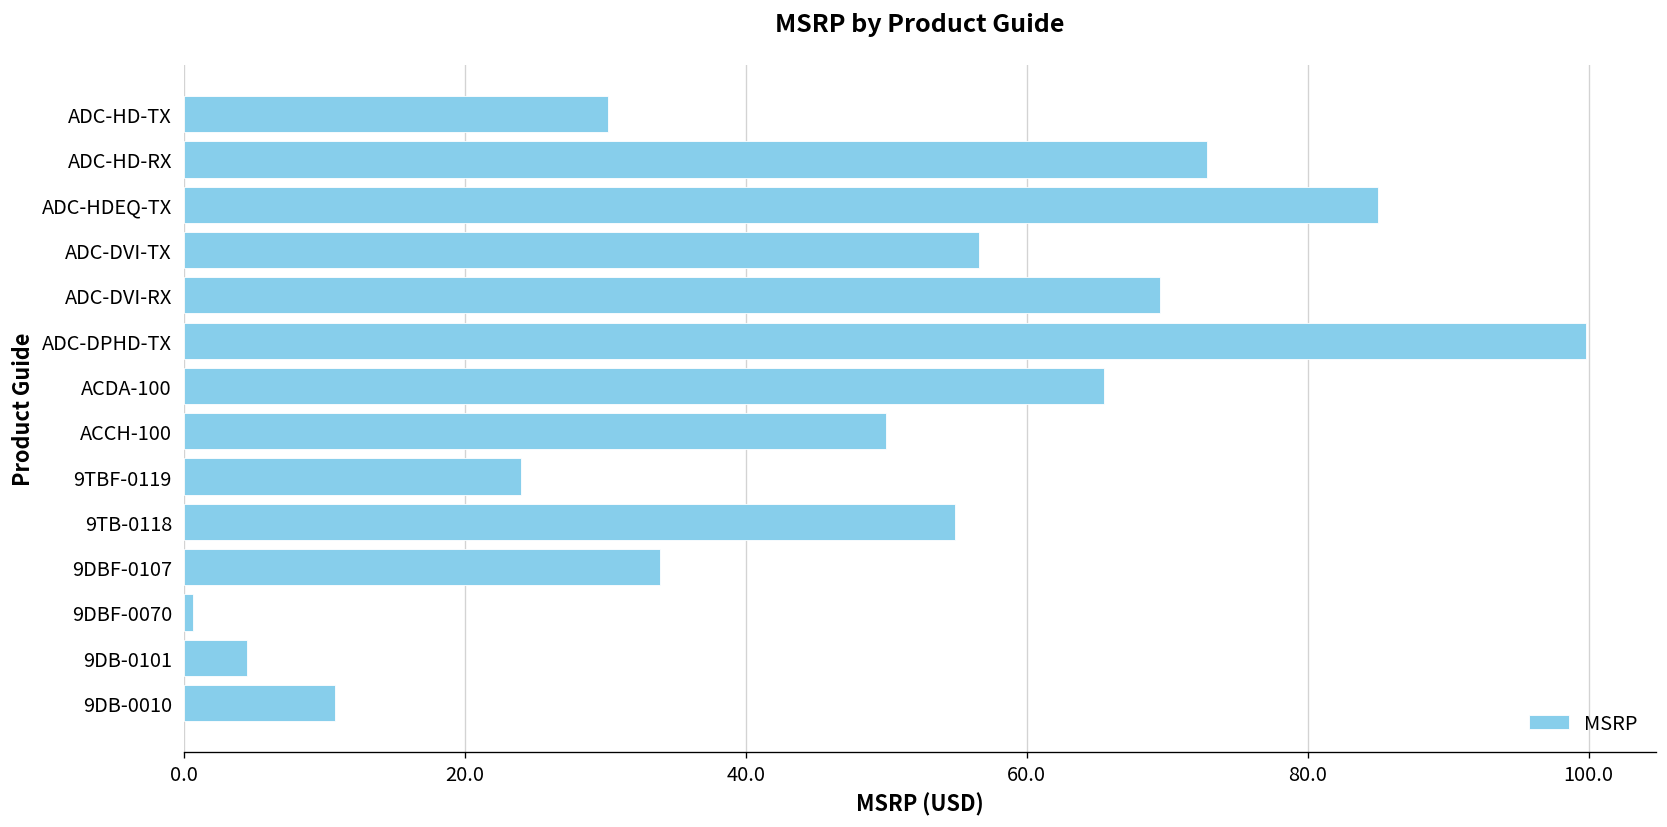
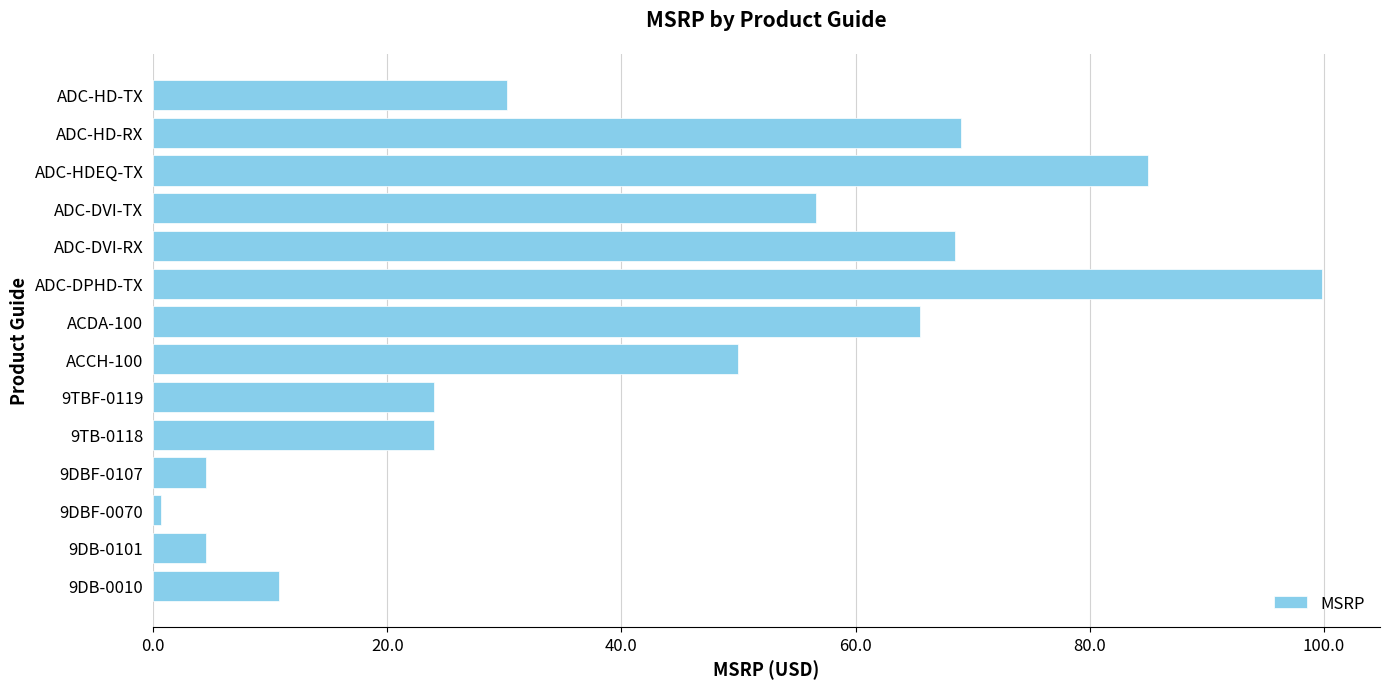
  {
    "ADC-HD-TX": 30.2,
-   "ADC-HD-RX": 72.8,
+   "ADC-HD-RX": 69.0,
    "ADC-HDEQ-TX": 85.0,
    "ADC-DVI-TX": 56.6,
-   "ADC-DVI-RX": 69.5,
+   "ADC-DVI-RX": 68.5,
    "ADC-DPHD-TX": 99.8,
    "ACDA-100": 65.5,
    "ACCH-100": 50.0,
    "9TBF-0119": 24.0,
-   "9TB-0118": 54.9,
-   "9DBF-0107": 33.9,
+   "9TB-0118": 24.0,
+   "9DBF-0107": 4.5,
    "9DBF-0070": 0.7,
    "9DB-0101": 4.5,
    "9DB-0010": 10.8
  }
